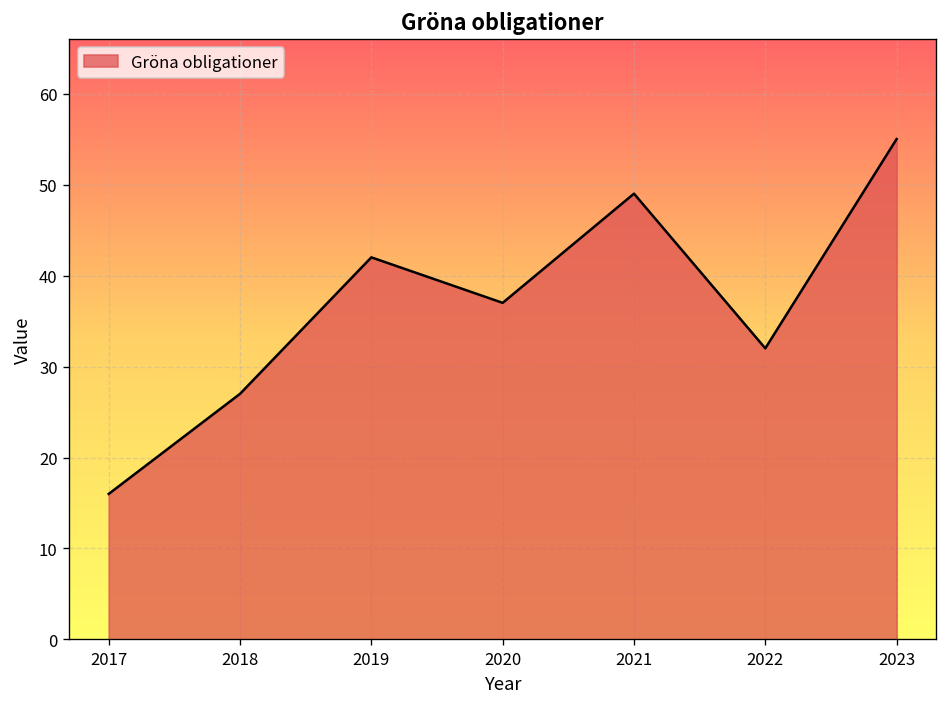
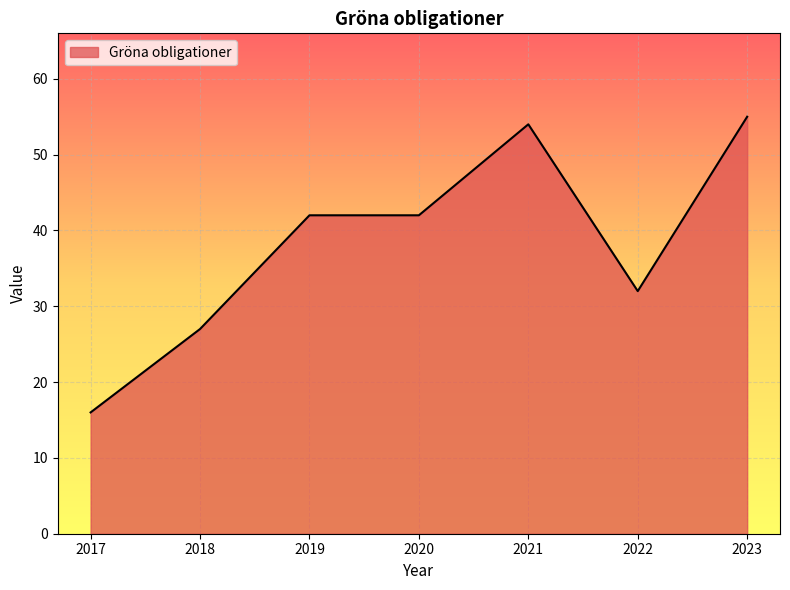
  {
    "2017": 16,
    "2018": 27,
    "2019": 42,
-   "2020": 37,
-   "2021": 49,
+   "2020": 42,
+   "2021": 54,
    "2022": 32,
    "2023": 55
  }
